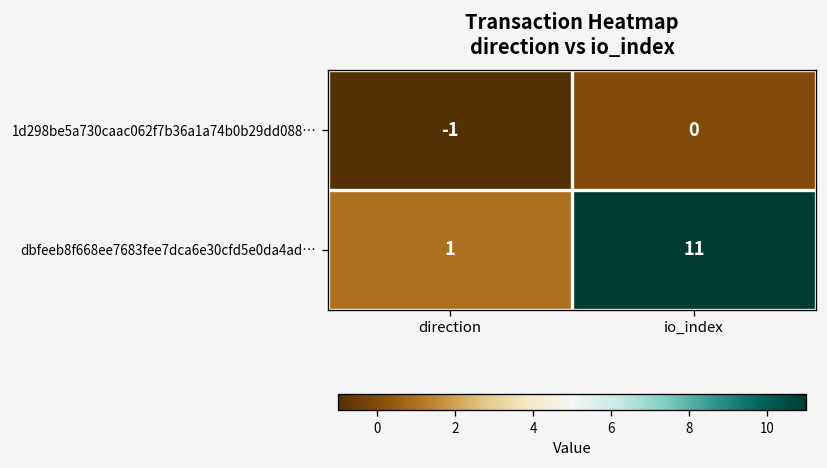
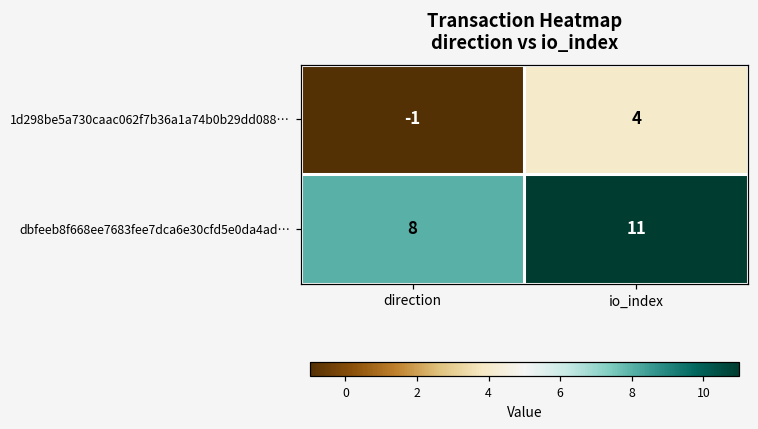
  {
    "1d298be5a730caac062f7b36a1a74b0b29dd088…": {
      "direction": -1,
-     "io_index": 0
+     "io_index": 4
    },
    "dbfeeb8f668ee7683fee7dca6e30cfd5e0da4ad…": {
-     "direction": 1,
+     "direction": 8,
      "io_index": 11
    }
  }
